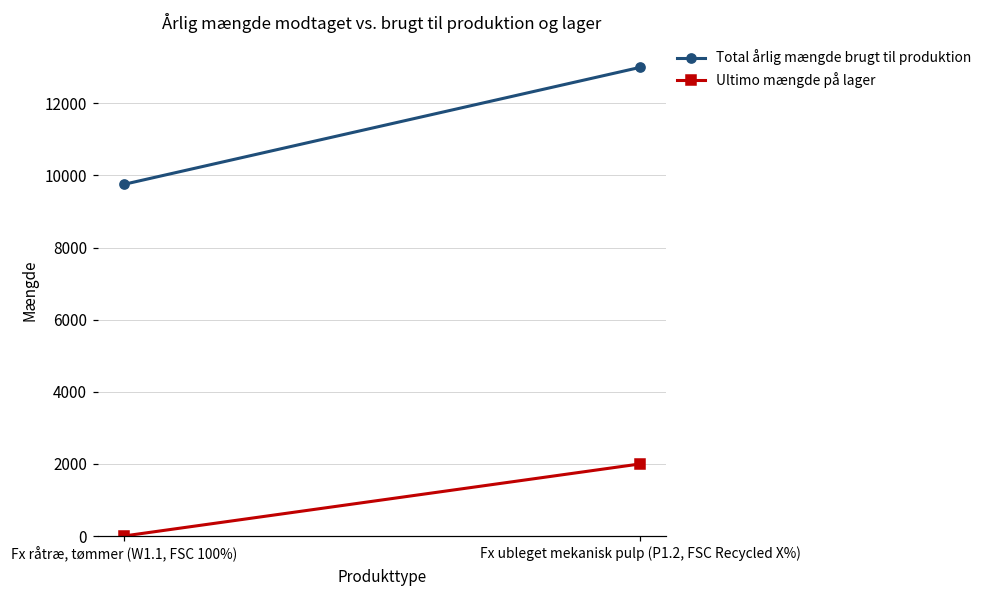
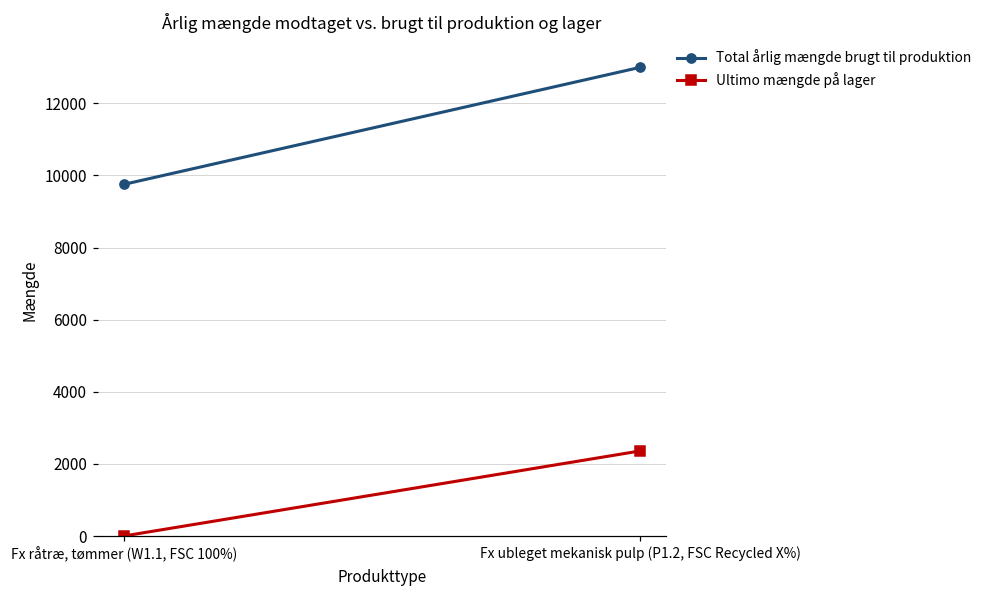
  {
    "Total årlig mængde brugt til produktion": {
      "Fx råtræ, tømmer (W1.1, FSC 100%)": 9800,
      "Fx ubleget mekanisk pulp (P1.2, FSC Recycled X%)": 13000
    },
    "Ultimo mængde på lager": {
      "Fx råtræ, tømmer (W1.1, FSC 100%)": 0,
-     "Fx ubleget mekanisk pulp (P1.2, FSC Recycled X%)": 2000
+     "Fx ubleget mekanisk pulp (P1.2, FSC Recycled X%)": 2400
    }
  }
